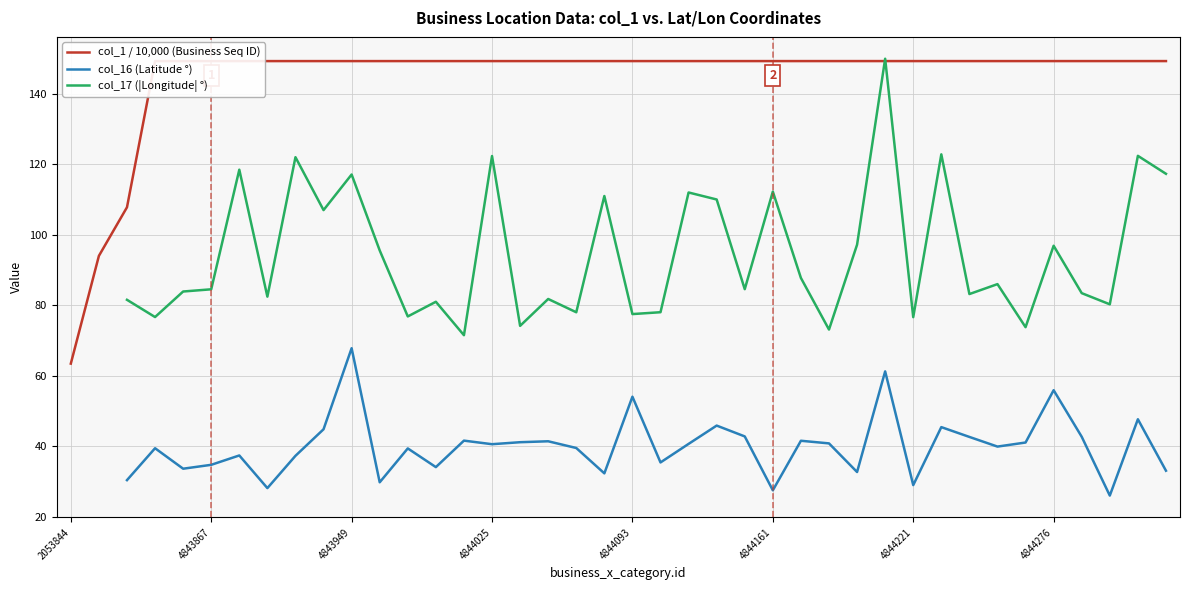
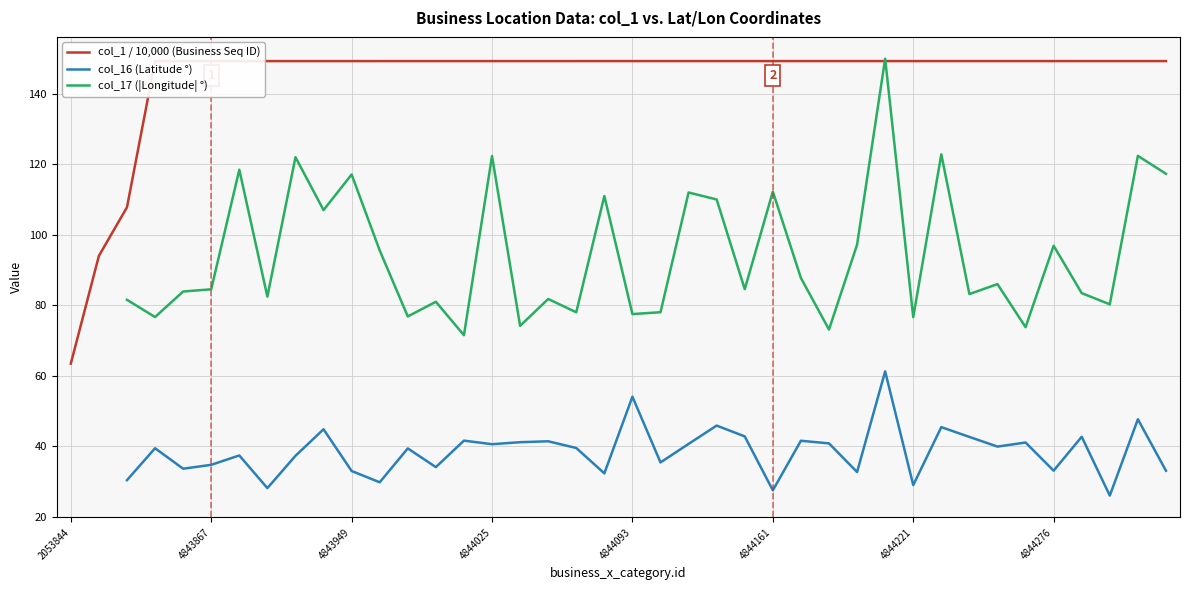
  {
    "col_1 / 10,000 (Business Seq ID)": {
      "2053844": 63,
      "4843949": 149,
      "4844025": 149,
      "4844093": 149,
      "4844221": 149,
      "4844276": 149
    },
    "col_16 (Latitude °)": {
      "2053844": 48,
      "4843867": 35,
-     "4843949": 68,
+     "4843949": 33,
      "4844025": 41,
      "4844093": 54,
      "4844161": 27,
      "4844221": 29,
-     "4844276": 56
+     "4844276": 33
    },
    "col_17 (|Longitude| °)": {
      "2053844": 122,
      "4843867": 84,
      "4843949": 117,
      "4844025": 122,
      "4844093": 77,
      "4844161": 112,
      "4844221": 77,
      "4844276": 97
    }
  }
